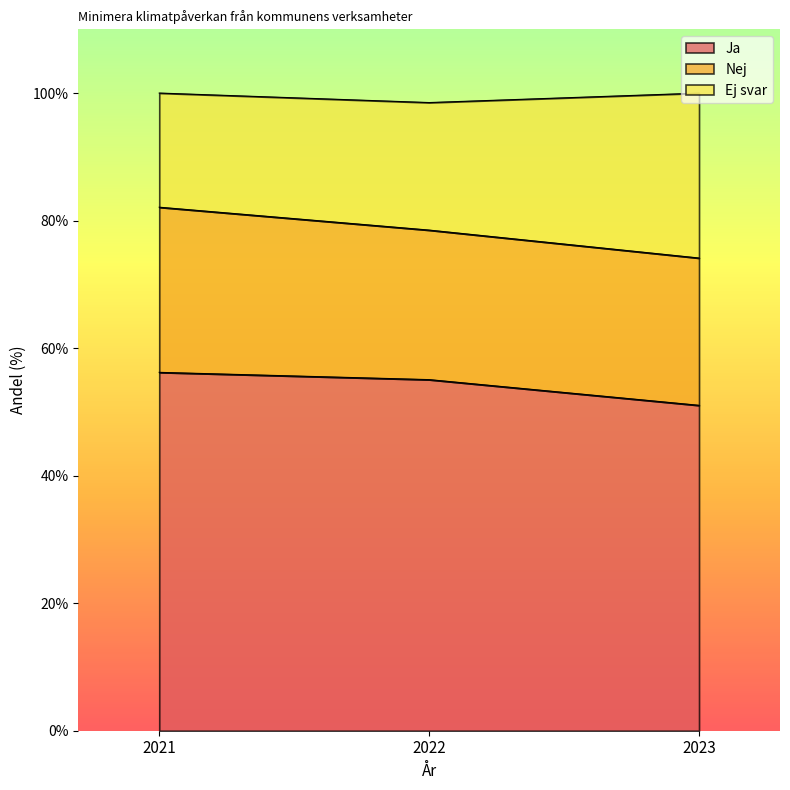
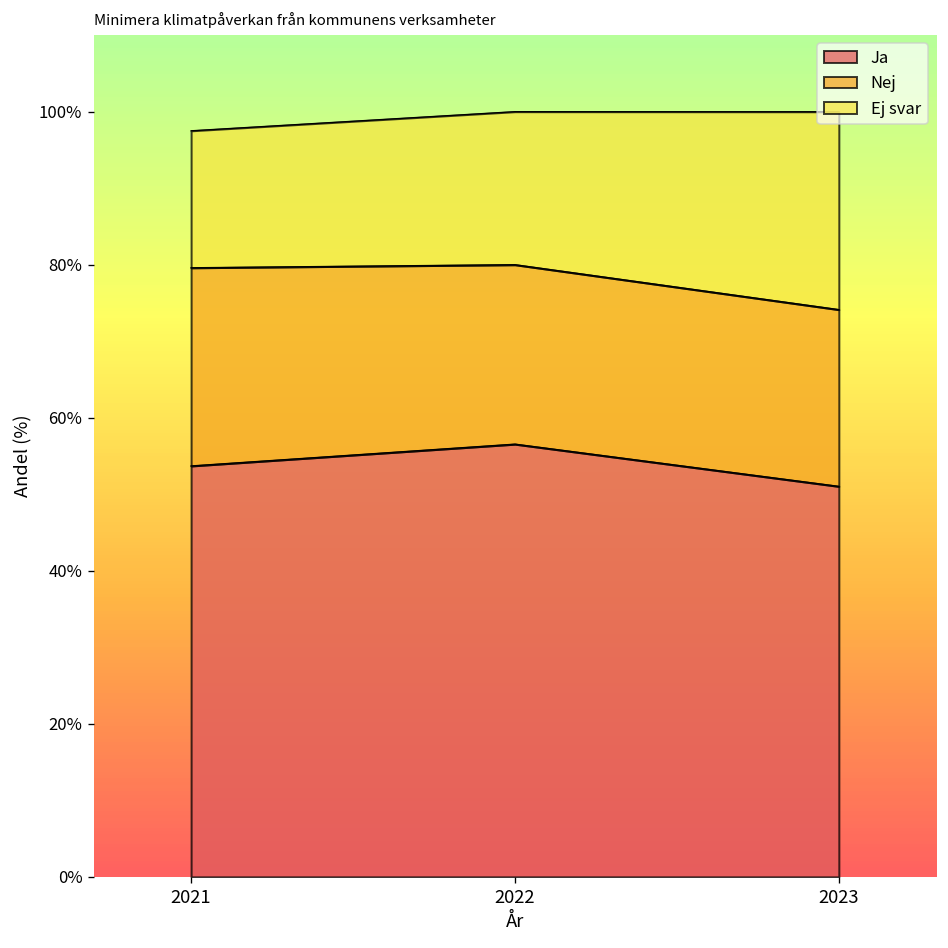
  {
    "Ja": {
-     "2021": "56%",
-     "2022": "55%",
+     "2021": "54%",
+     "2022": "57%",
      "2023": "51%"
    },
    "Nej": {
      "2021": "26%",
      "2022": "23%",
      "2023": "23%"
    },
    "Ej svar": {
      "2021": "18%",
      "2022": "20%"
    }
  }
